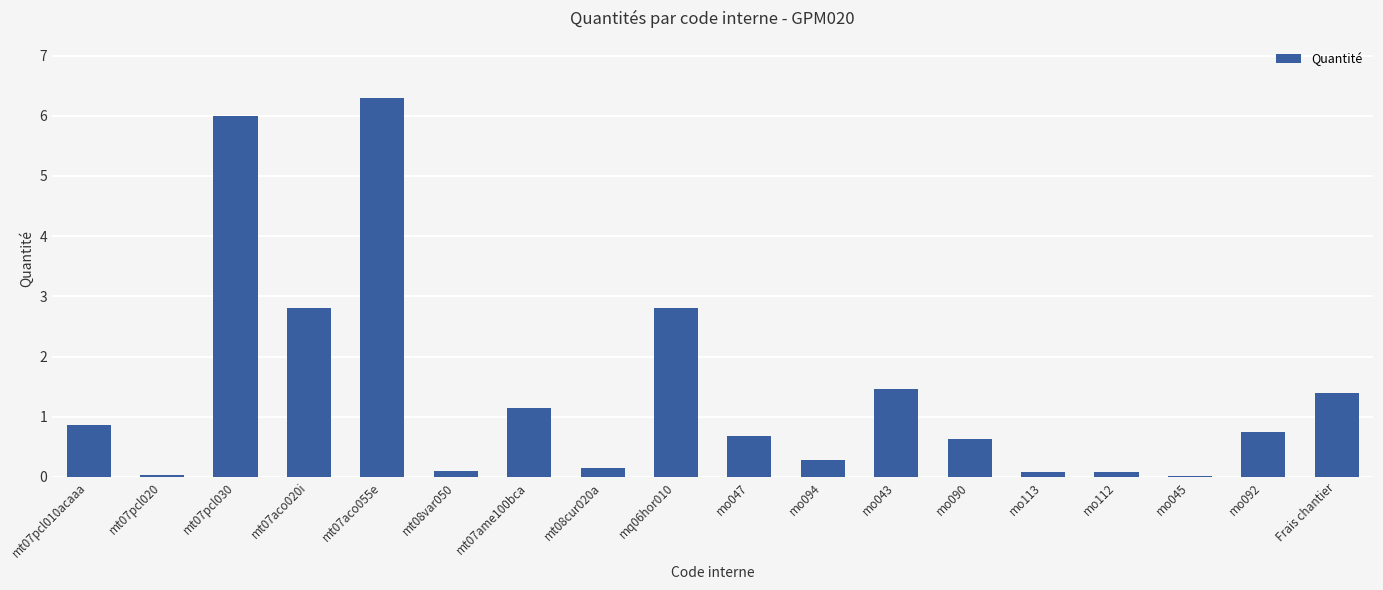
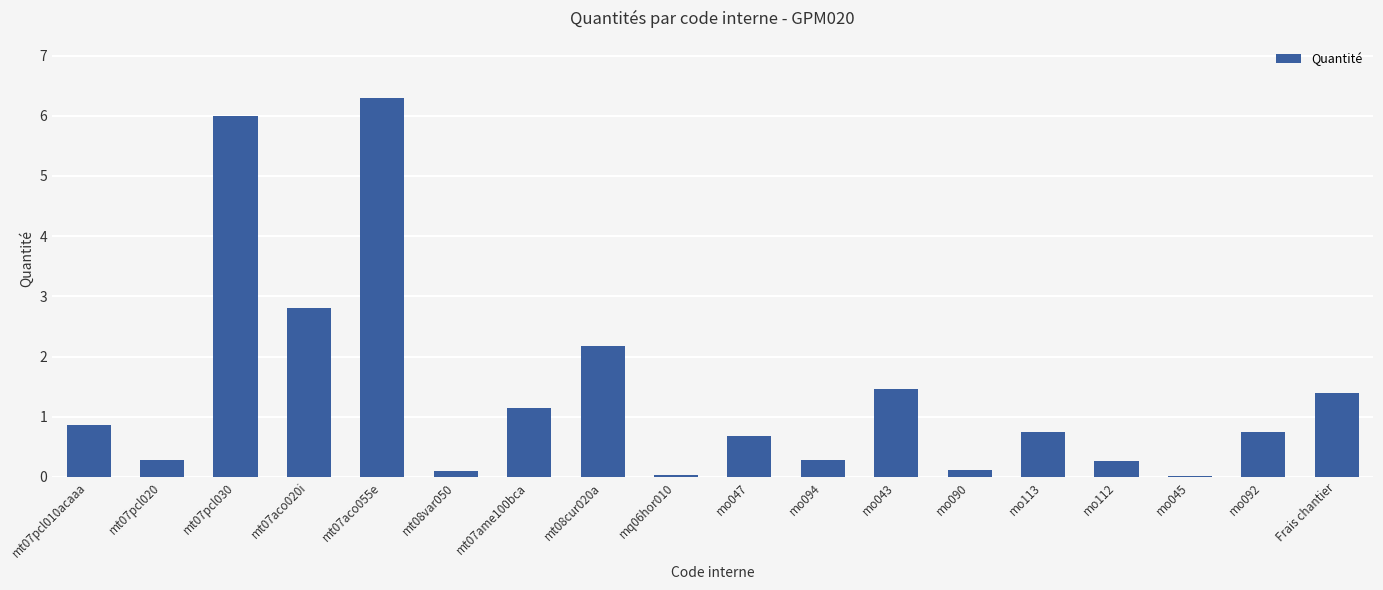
  {
    "mt07pcl010acaaa": 0.9,
-   "mt07pcl020": 0.0,
+   "mt07pcl020": 0.3,
    "mt07pcl030": 6.0,
    "mt07aco020i": 2.8,
    "mt07aco055e": 6.3,
    "mt08var050": 0.1,
    "mt07ame100bca": 1.2,
-   "mt08cur020a": 0.2,
-   "mq06hor010": 2.8,
+   "mt08cur020a": 2.2,
+   "mq06hor010": 0.0,
    "mo047": 0.7,
    "mo094": 0.3,
    "mo043": 1.5,
-   "mo090": 0.6,
-   "mo113": 0.1,
-   "mo112": 0.1,
+   "mo090": 0.1,
+   "mo113": 0.7,
+   "mo112": 0.3,
    "mo092": 0.7,
    "Frais chantier": 1.4
  }
